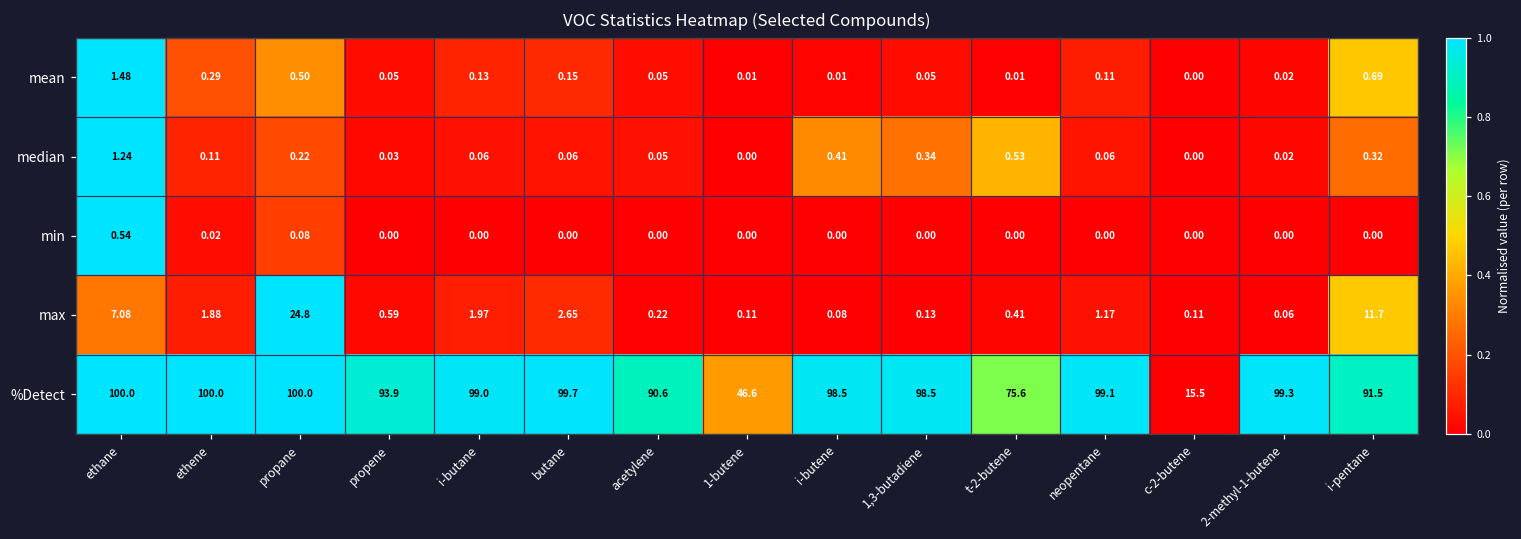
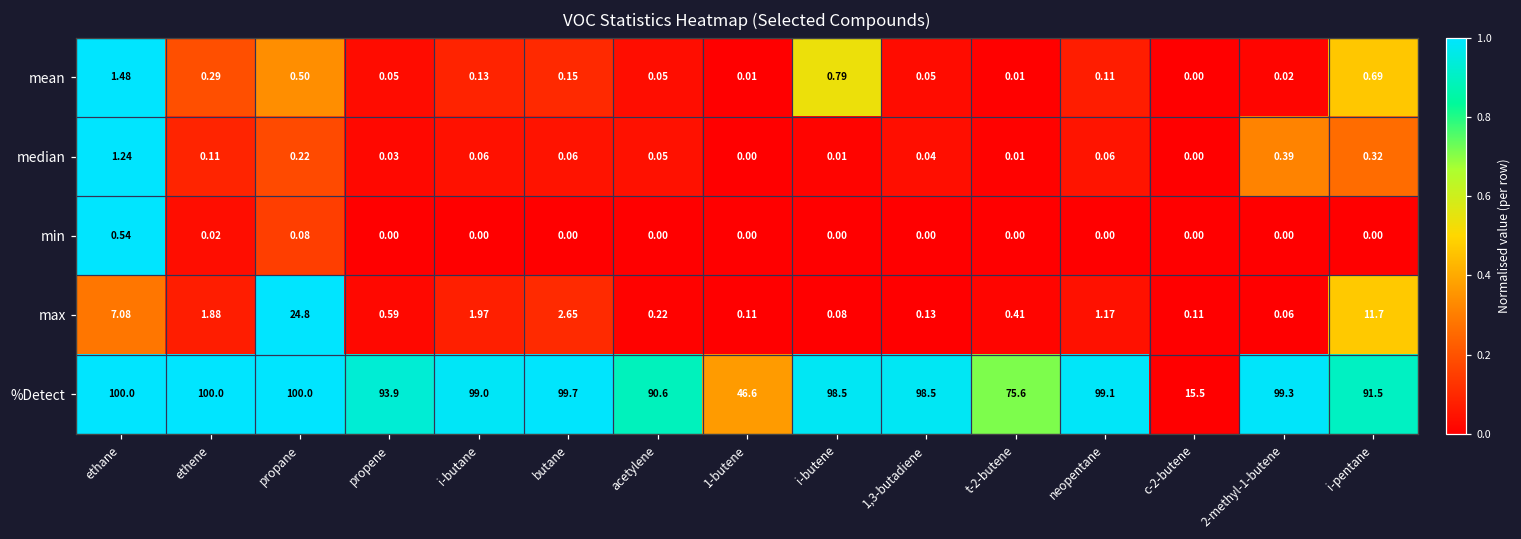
  {
    "mean": {
      "ethane": 1.48,
      "ethene": 0.29,
      "propane": 0.50,
      "propene": 0.05,
      "i-butane": 0.13,
      "butane": 0.15,
      "acetylene": 0.05,
      "1-butene": 0.01,
-     "i-butene": 0.01,
+     "i-butene": 0.79,
      "1,3-butadiene": 0.05,
      "t-2-butene": 0.01,
      "neopentane": 0.11,
      "c-2-butene": 0.00,
      "2-methyl-1-butene": 0.02,
      "i-pentane": 0.69
    },
    "median": {
      "ethane": 1.24,
      "ethene": 0.11,
      "propane": 0.22,
      "propene": 0.03,
      "i-butane": 0.06,
      "butane": 0.06,
      "acetylene": 0.05,
      "1-butene": 0.00,
-     "i-butene": 0.41,
-     "1,3-butadiene": 0.34,
-     "t-2-butene": 0.53,
+     "i-butene": 0.01,
+     "1,3-butadiene": 0.04,
+     "t-2-butene": 0.01,
      "neopentane": 0.06,
      "c-2-butene": 0.00,
-     "2-methyl-1-butene": 0.02,
+     "2-methyl-1-butene": 0.39,
      "i-pentane": 0.32
    },
    "min": {
      "ethane": 0.54,
      "ethene": 0.02,
      "propane": 0.08,
      "propene": 0.00,
      "i-butane": 0.00,
      "butane": 0.00,
      "acetylene": 0.00,
      "1-butene": 0.00,
      "i-butene": 0.00,
      "1,3-butadiene": 0.00,
      "t-2-butene": 0.00,
      "neopentane": 0.00,
      "c-2-butene": 0.00,
      "2-methyl-1-butene": 0.00,
      "i-pentane": 0.00
    },
    "max": {
      "ethane": 7.08,
      "ethene": 1.88,
      "propane": 24.8,
      "propene": 0.59,
      "i-butane": 1.97,
      "butane": 2.65,
      "acetylene": 0.22,
      "1-butene": 0.11,
      "i-butene": 0.08,
      "1,3-butadiene": 0.13,
      "t-2-butene": 0.41,
      "neopentane": 1.17,
      "c-2-butene": 0.11,
      "2-methyl-1-butene": 0.06,
      "i-pentane": 11.7
    },
    "%Detect": {
      "ethane": 100.0,
      "ethene": 100.0,
      "propane": 100.0,
      "propene": 93.9,
      "i-butane": 99.0,
      "butane": 99.7,
      "acetylene": 90.6,
      "1-butene": 46.6,
      "i-butene": 98.5,
      "1,3-butadiene": 98.5,
      "t-2-butene": 75.6,
      "neopentane": 99.1,
      "c-2-butene": 15.5,
      "2-methyl-1-butene": 99.3,
      "i-pentane": 91.5
    }
  }
